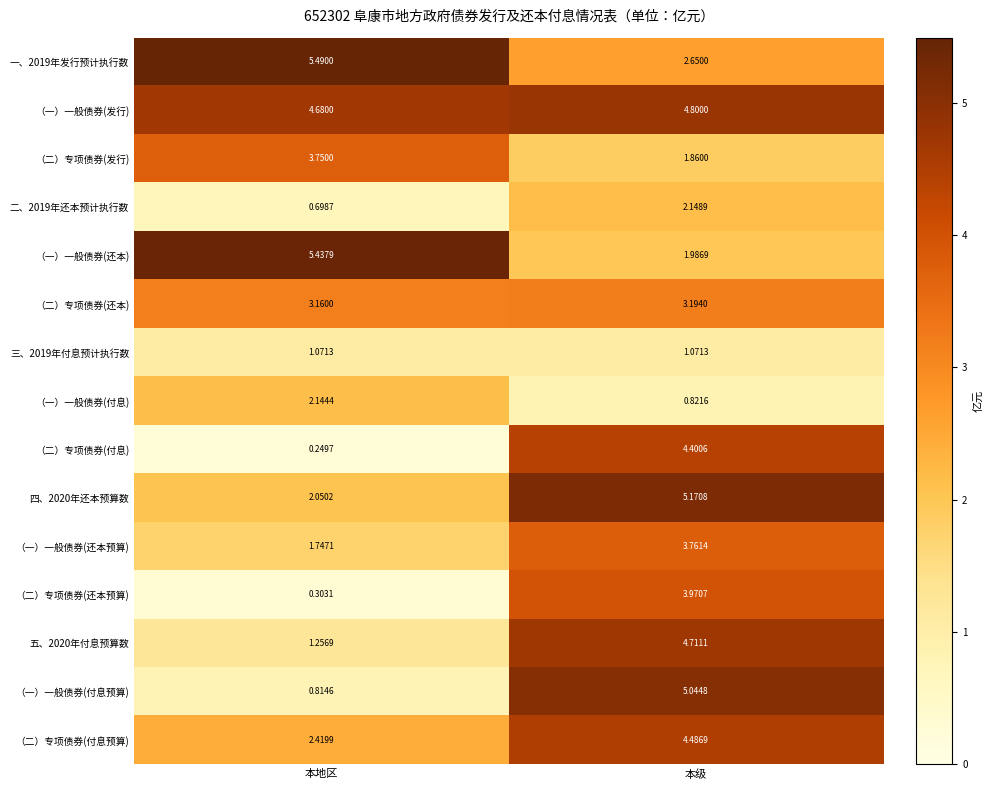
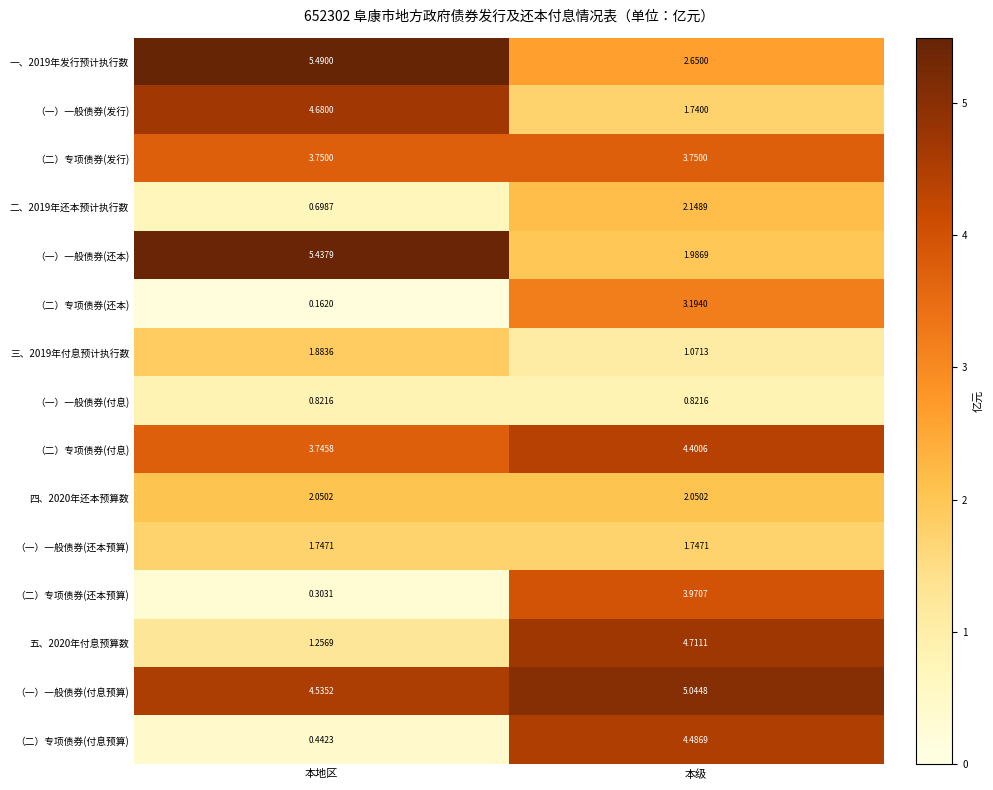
  {
    "一、2019年发行预计执行数": {
      "本地区": 5.4900,
      "本级": 2.6500
    },
    "（一）一般债券(发行)": {
      "本地区": 4.6800,
-     "本级": 4.8000
+     "本级": 1.7400
    },
    "（二）专项债券(发行)": {
      "本地区": 3.7500,
-     "本级": 1.8600
+     "本级": 3.7500
    },
    "二、2019年还本预计执行数": {
      "本地区": 0.6987,
      "本级": 2.1489
    },
    "（一）一般债券(还本)": {
      "本地区": 5.4379,
      "本级": 1.9869
    },
    "（二）专项债券(还本)": {
-     "本地区": 3.1600,
+     "本地区": 0.1620,
      "本级": 3.1940
    },
    "三、2019年付息预计执行数": {
-     "本地区": 1.0713,
+     "本地区": 1.8836,
      "本级": 1.0713
    },
    "（一）一般债券(付息)": {
-     "本地区": 2.1444,
+     "本地区": 0.8216,
      "本级": 0.8216
    },
    "（二）专项债券(付息)": {
-     "本地区": 0.2497,
+     "本地区": 3.7458,
      "本级": 4.4006
    },
    "四、2020年还本预算数": {
      "本地区": 2.0502,
-     "本级": 5.1708
+     "本级": 2.0502
    },
    "（一）一般债券(还本预算)": {
      "本地区": 1.7471,
-     "本级": 3.7614
+     "本级": 1.7471
    },
    "（二）专项债券(还本预算)": {
      "本地区": 0.3031,
      "本级": 3.9707
    },
    "五、2020年付息预算数": {
      "本地区": 1.2569,
      "本级": 4.7111
    },
    "（一）一般债券(付息预算)": {
-     "本地区": 0.8146,
+     "本地区": 4.5352,
      "本级": 5.0448
    },
    "（二）专项债券(付息预算)": {
-     "本地区": 2.4199,
+     "本地区": 0.4423,
      "本级": 4.4869
    }
  }
